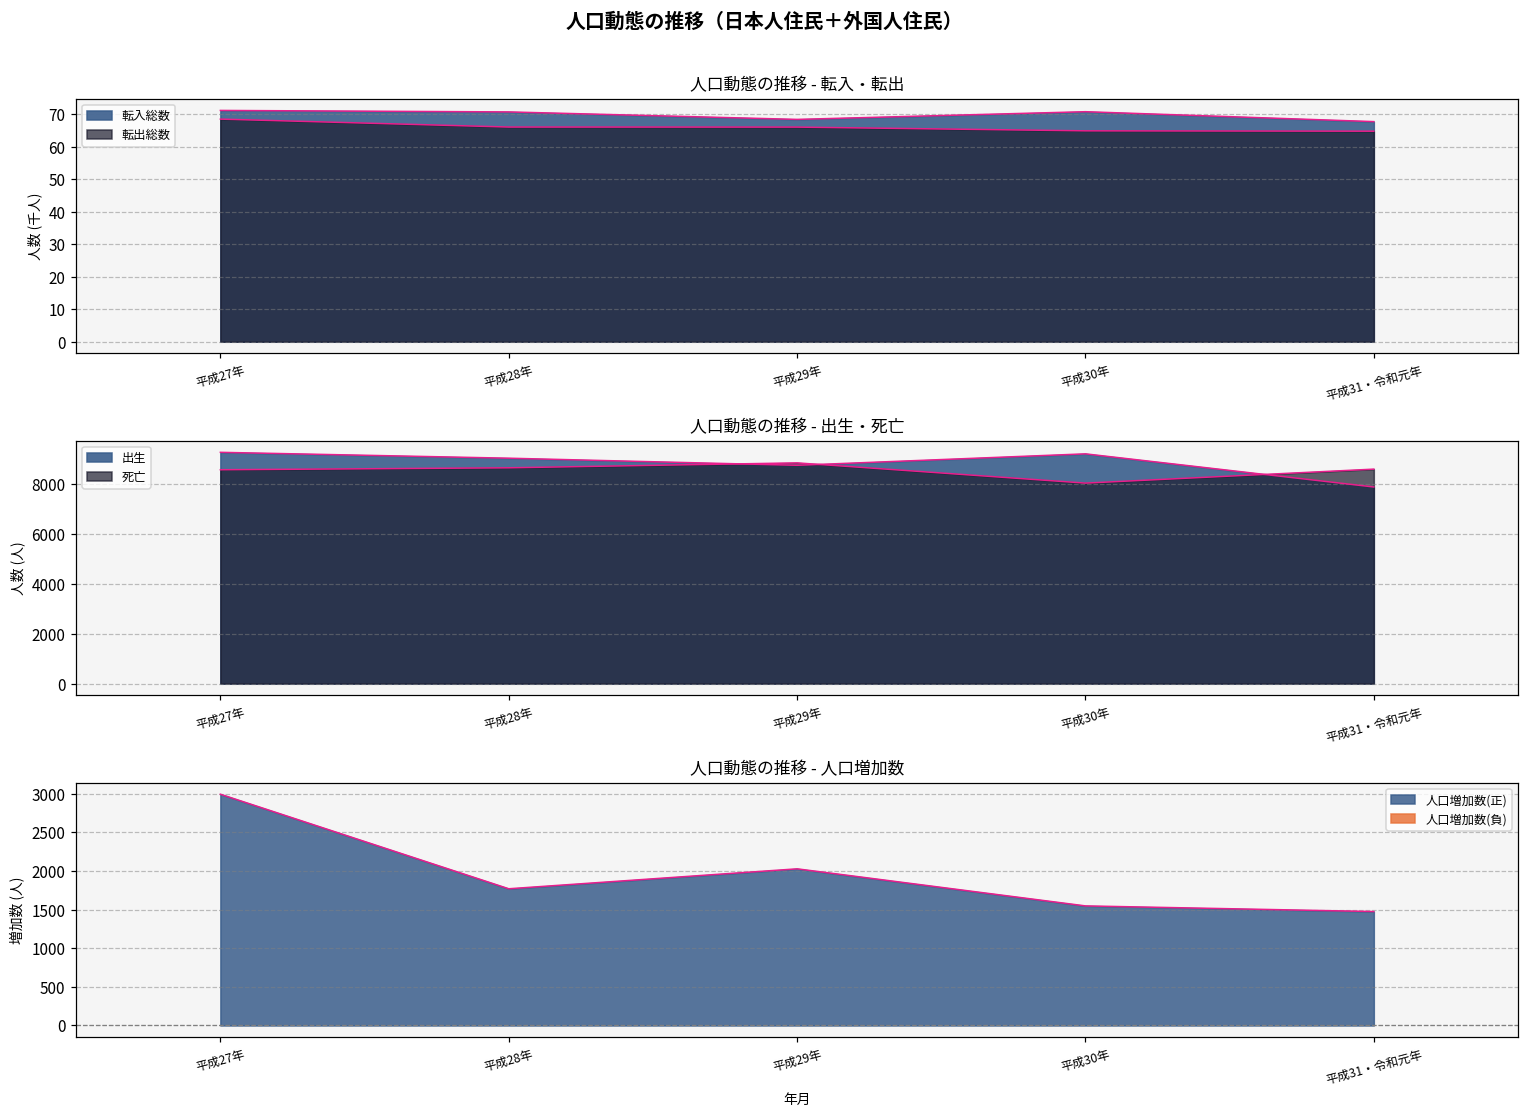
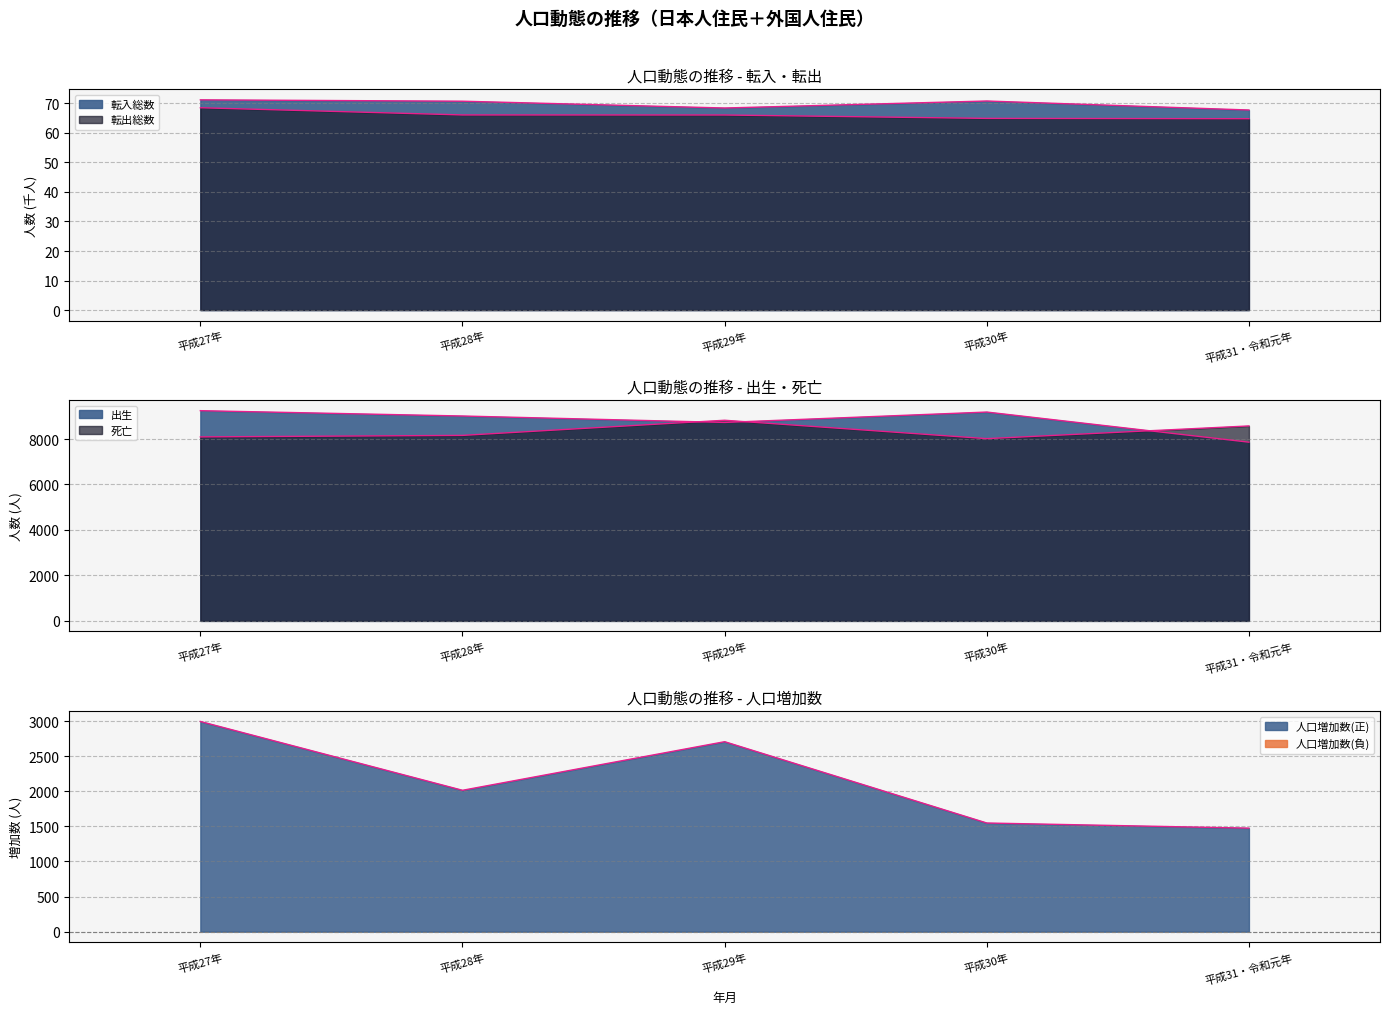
  {
    "人口動態の推移 - 転入・転出": {
      "転入総数": {
        "平成27年": 71,
        "平成28年": 71,
        "平成29年": 68,
        "平成30年": 71,
        "平成31・令和元年": 68
      },
      "転出総数": {
        "平成27年": 69,
        "平成28年": 66,
        "平成29年": 66,
        "平成30年": 65,
        "平成31・令和元年": 65
      }
    },
    "人口動態の推移 - 出生・死亡": {
      "出生": {
        "平成27年": 9200,
        "平成28年": 9000,
        "平成30年": 9200,
        "平成31・令和元年": 7900
      },
      "死亡": {
-       "平成27年": 8600,
-       "平成28年": 8600,
+       "平成27年": 8100,
+       "平成28年": 8200,
        "平成30年": 8000,
        "平成31・令和元年": 8600
      }
    },
    "人口動態の推移 - 人口増加数": {
      "平成27年": 3000,
-     "平成28年": 1800,
-     "平成29年": 2000,
+     "平成28年": 2000,
+     "平成29年": 2700,
      "平成30年": 1500,
      "平成31・令和元年": 1500
    }
  }
